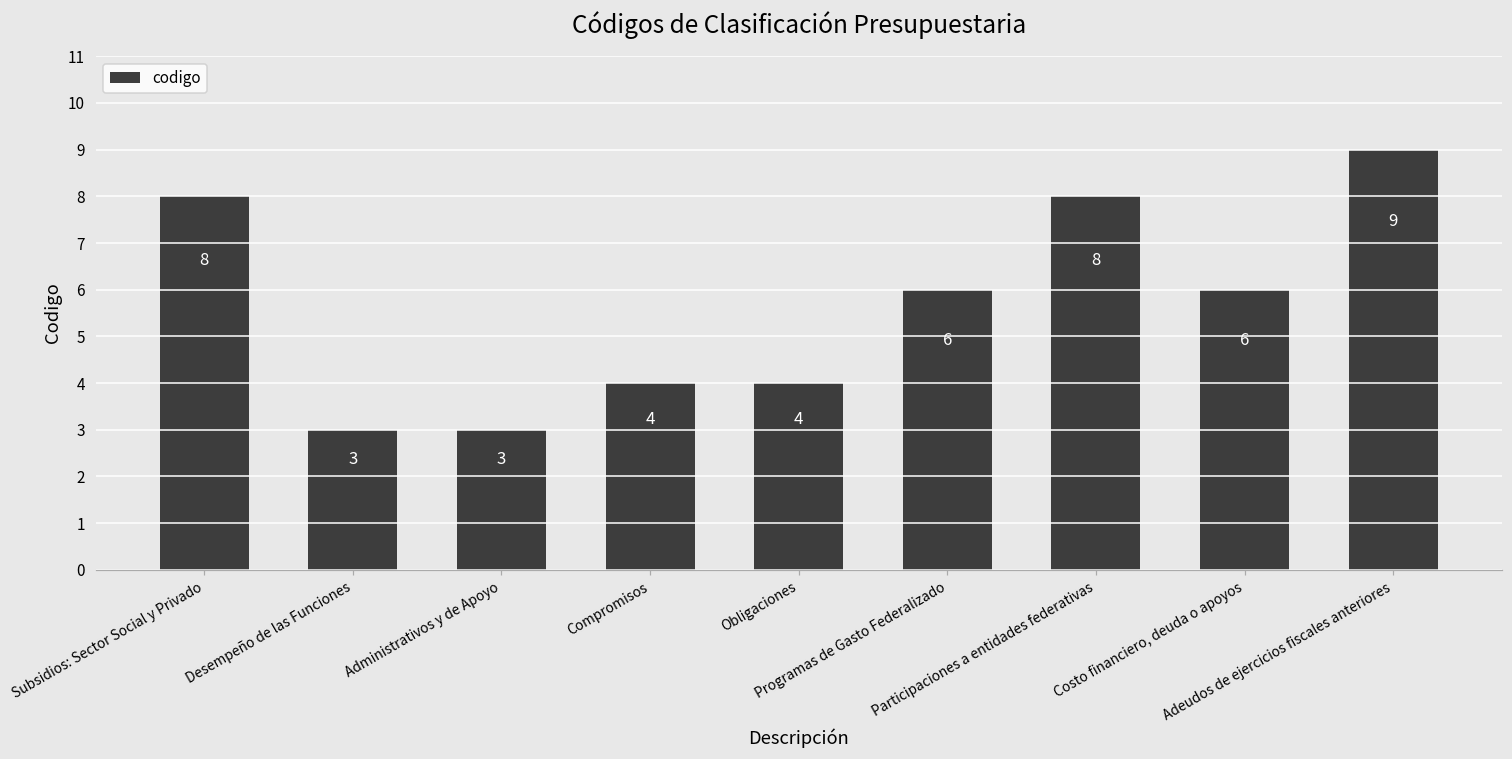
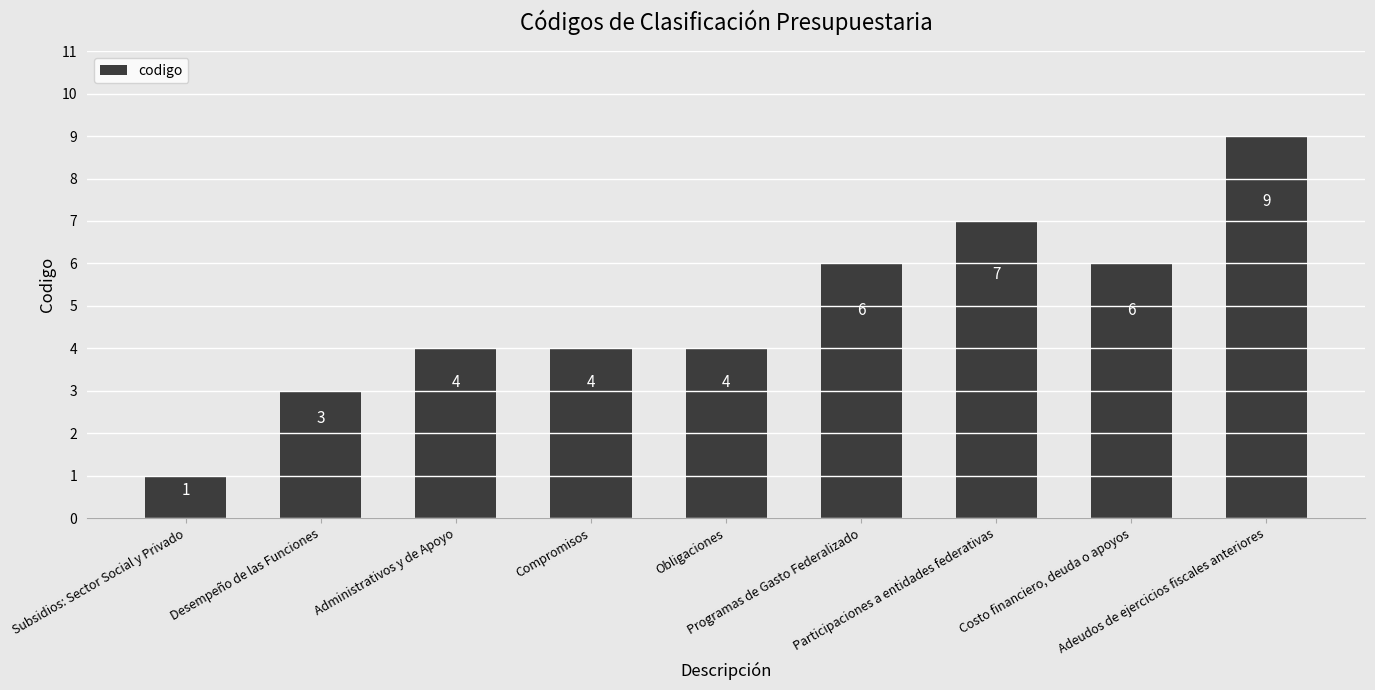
  {
-   "Subsidios: Sector Social y Privado": 8,
+   "Subsidios: Sector Social y Privado": 1,
    "Desempeño de las Funciones": 3,
-   "Administrativos y de Apoyo": 3,
+   "Administrativos y de Apoyo": 4,
    "Compromisos": 4,
    "Obligaciones": 4,
    "Programas de Gasto Federalizado": 6,
-   "Participaciones a entidades federativas": 8,
+   "Participaciones a entidades federativas": 7,
    "Costo financiero, deuda o apoyos": 6,
    "Adeudos de ejercicios fiscales anteriores": 9
  }
